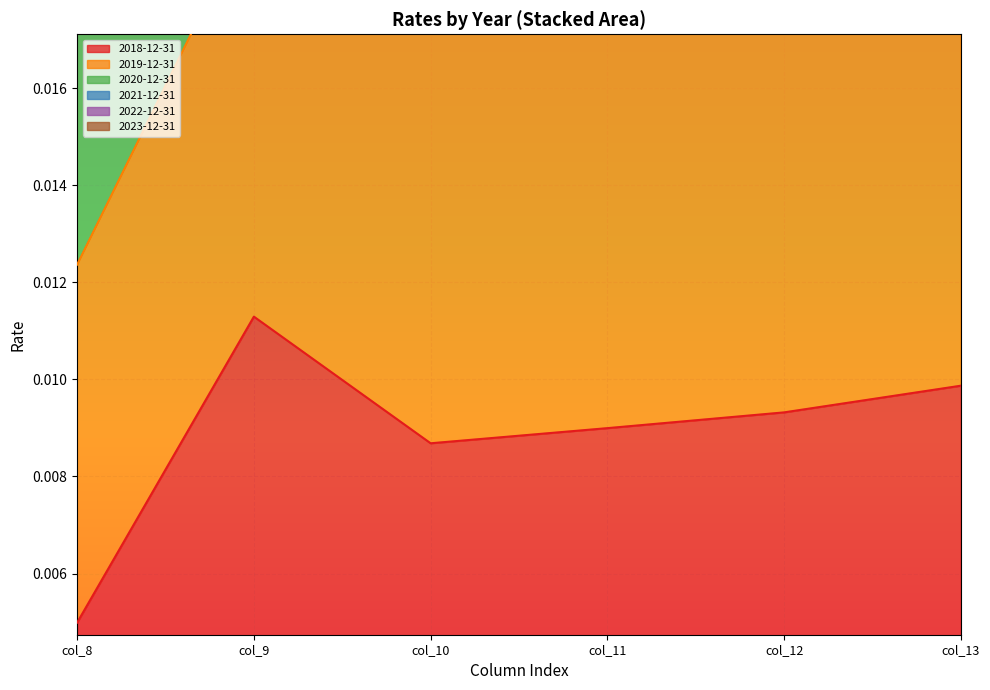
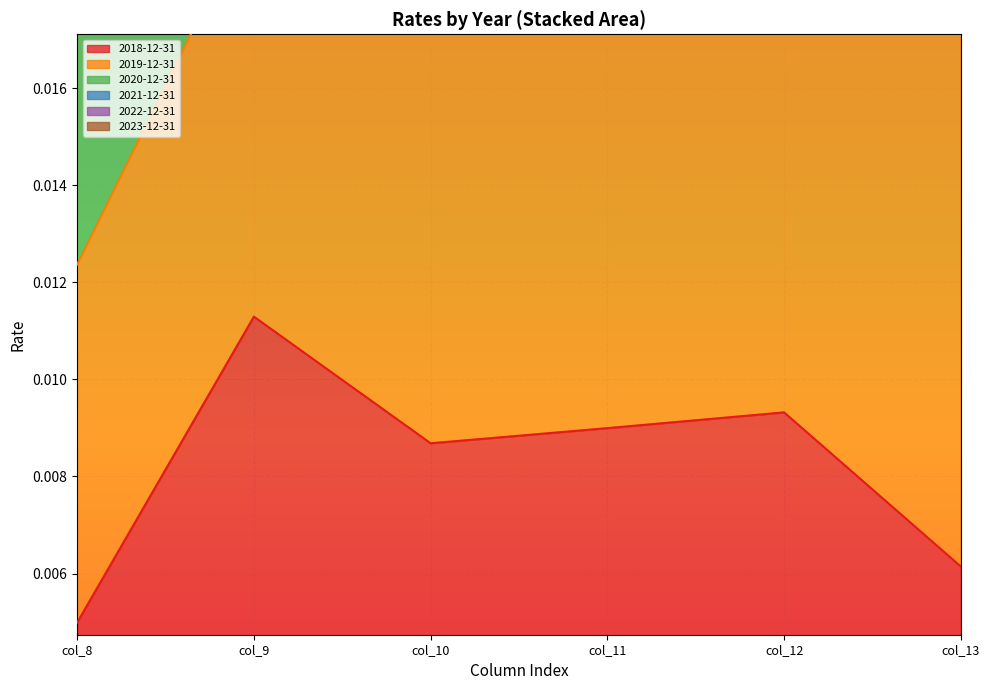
  {
    "2018-12-31": {
      "col_8": 0.0050,
      "col_9": 0.0113,
      "col_10": 0.0087,
      "col_11": 0.0090,
      "col_12": 0.0093,
-     "col_13": 0.0099
+     "col_13": 0.0061
    },
    "2019-12-31": {
      "col_8": 0.0074
    }
  }
